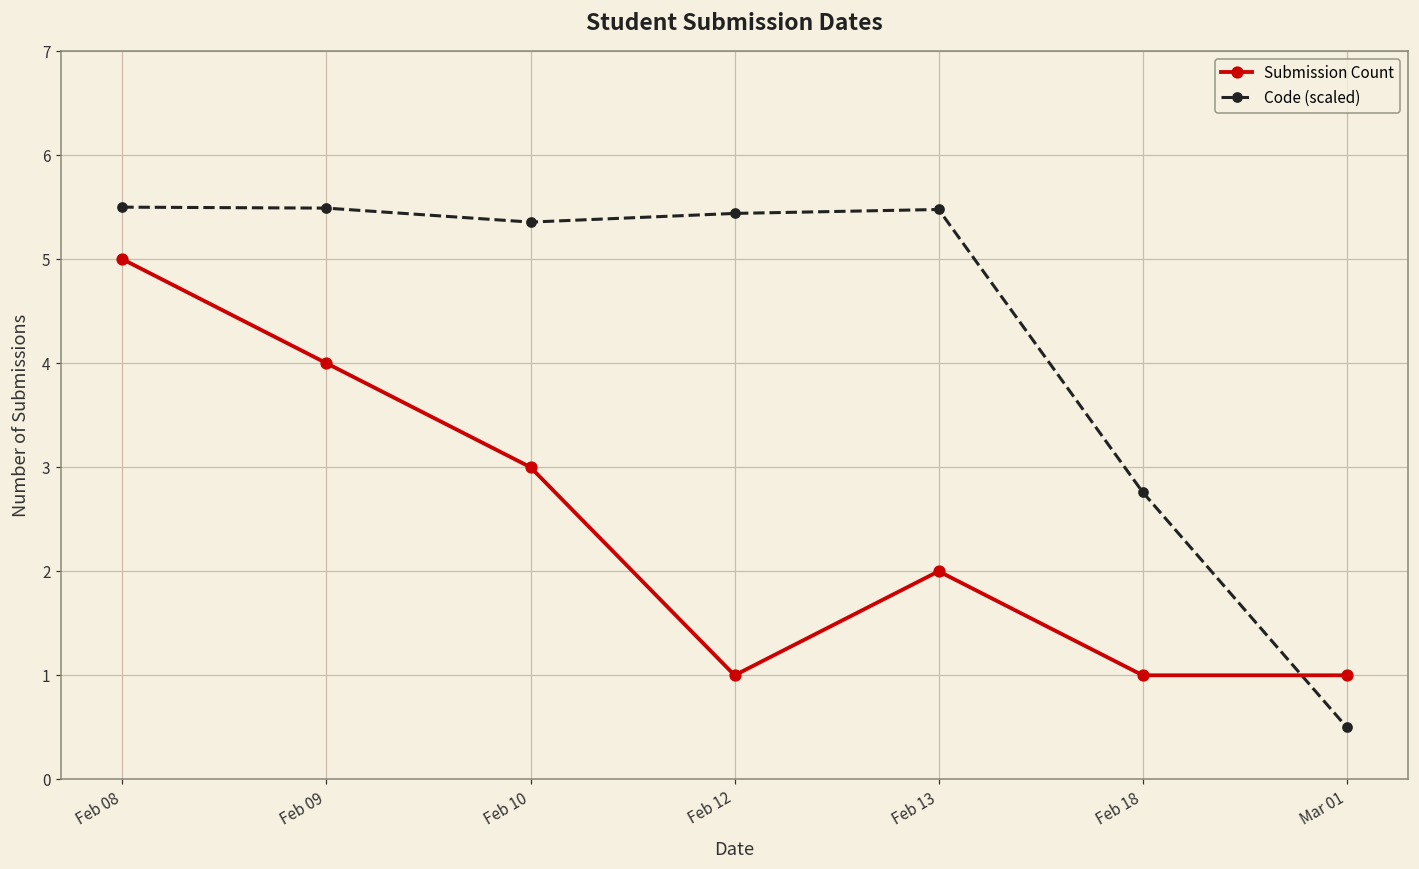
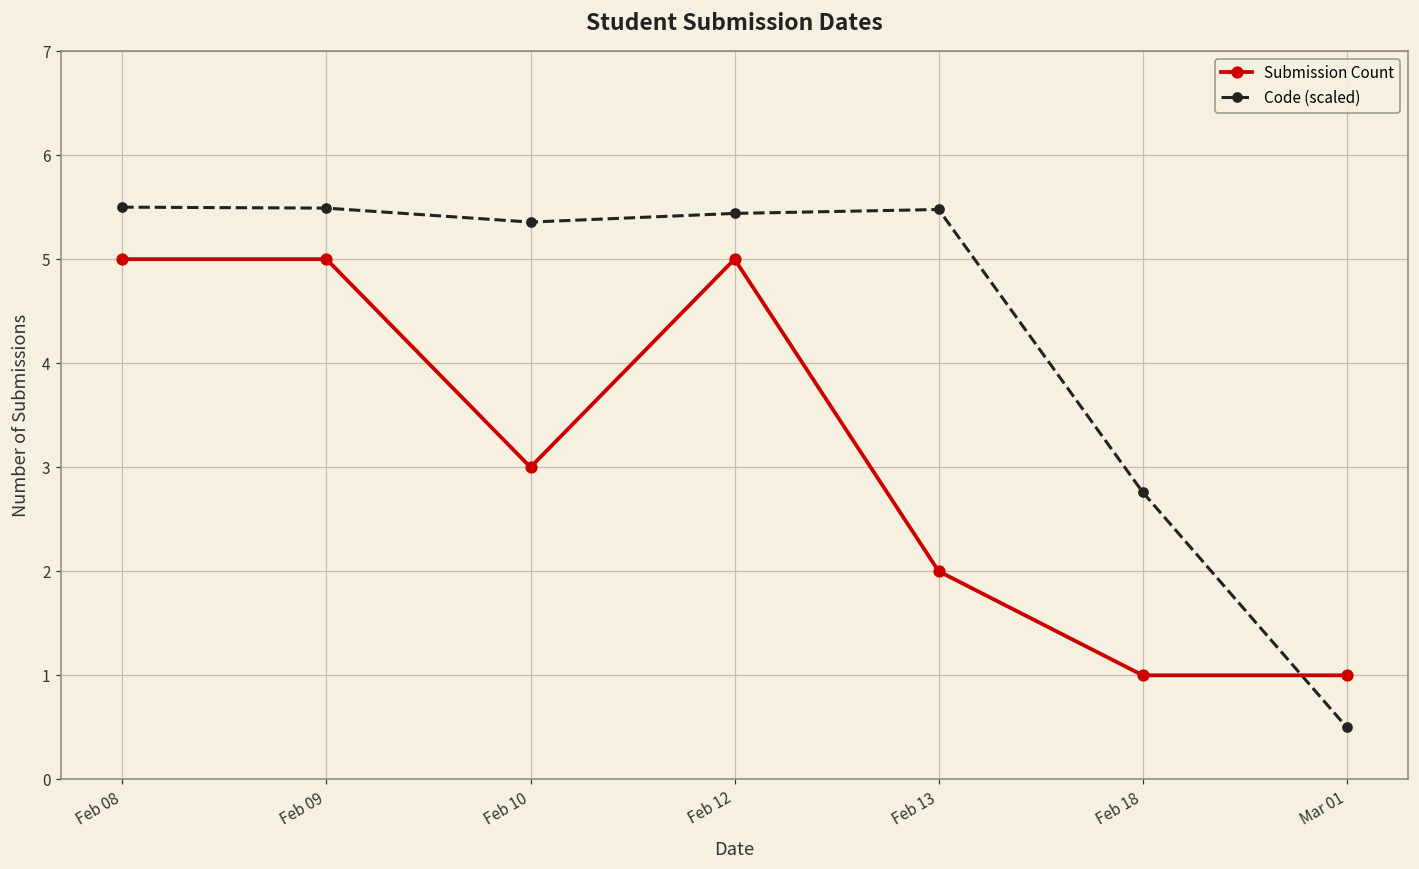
  {
    "Submission Count": {
      "Feb 08": 5,
-     "Feb 09": 4,
+     "Feb 09": 5,
      "Feb 10": 3,
-     "Feb 12": 1,
+     "Feb 12": 5,
      "Feb 13": 2,
      "Feb 18": 1,
      "Mar 01": 1
    },
    "Code (scaled)": {
      "Feb 08": 5.5,
      "Feb 09": 5.5,
      "Feb 10": 5.4,
      "Feb 12": 5.4,
      "Feb 13": 5.5,
      "Feb 18": 2.8,
      "Mar 01": 0.5
    }
  }
